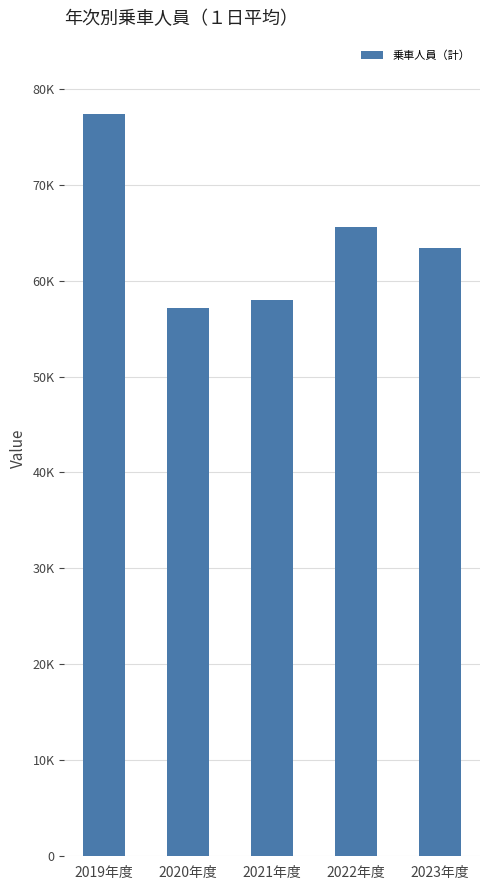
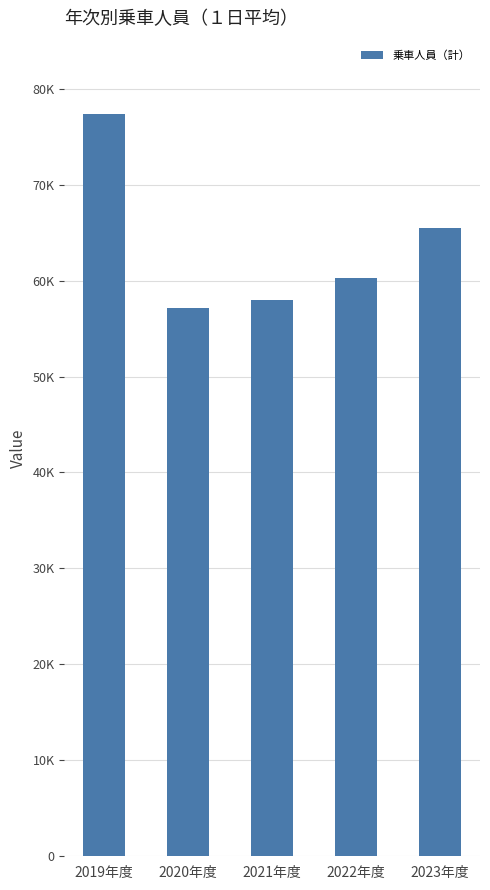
  {
    "2019年度": 77000,
    "2020年度": 57000,
    "2021年度": 58000,
-   "2022年度": 66000,
-   "2023年度": 63000
+   "2022年度": 60000,
+   "2023年度": 65000
  }
